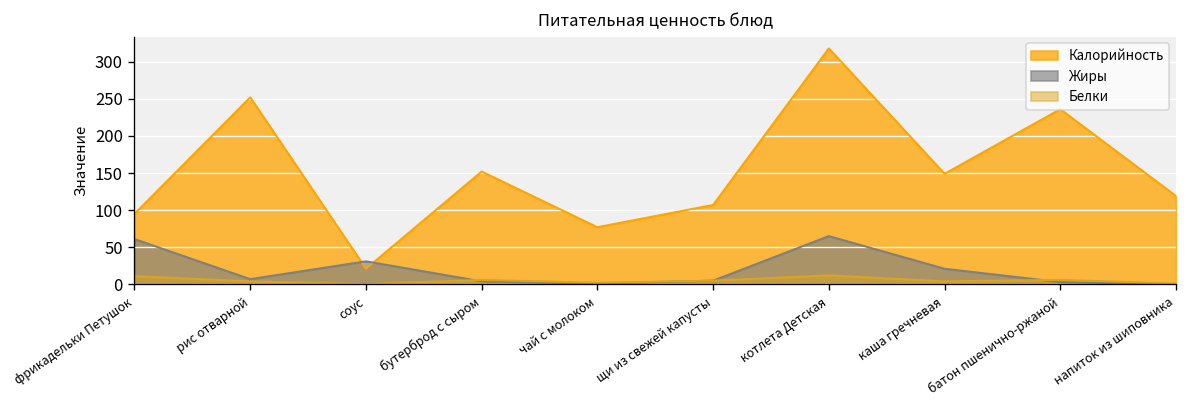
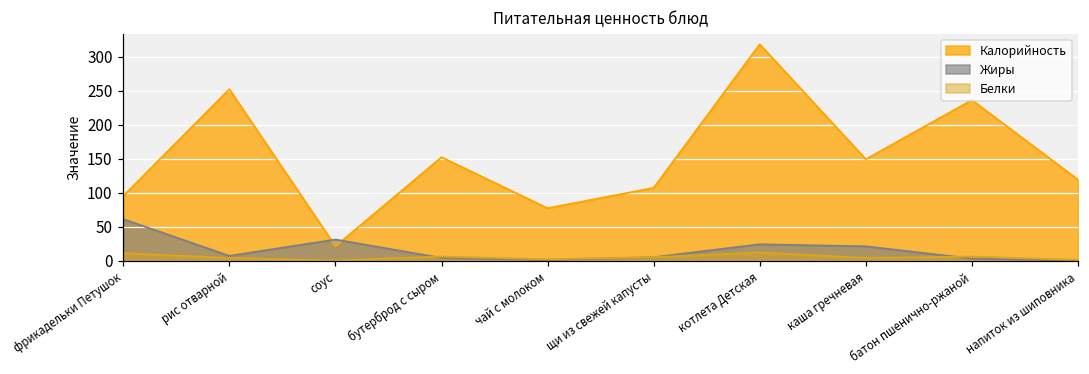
  {
    "Жиры": {
      "фрикадельки Петушок": 60,
      "соус": 30,
-     "котлета Детская": 70,
+     "котлета Детская": 20,
      "каша гречневая": 20
    }
  }
